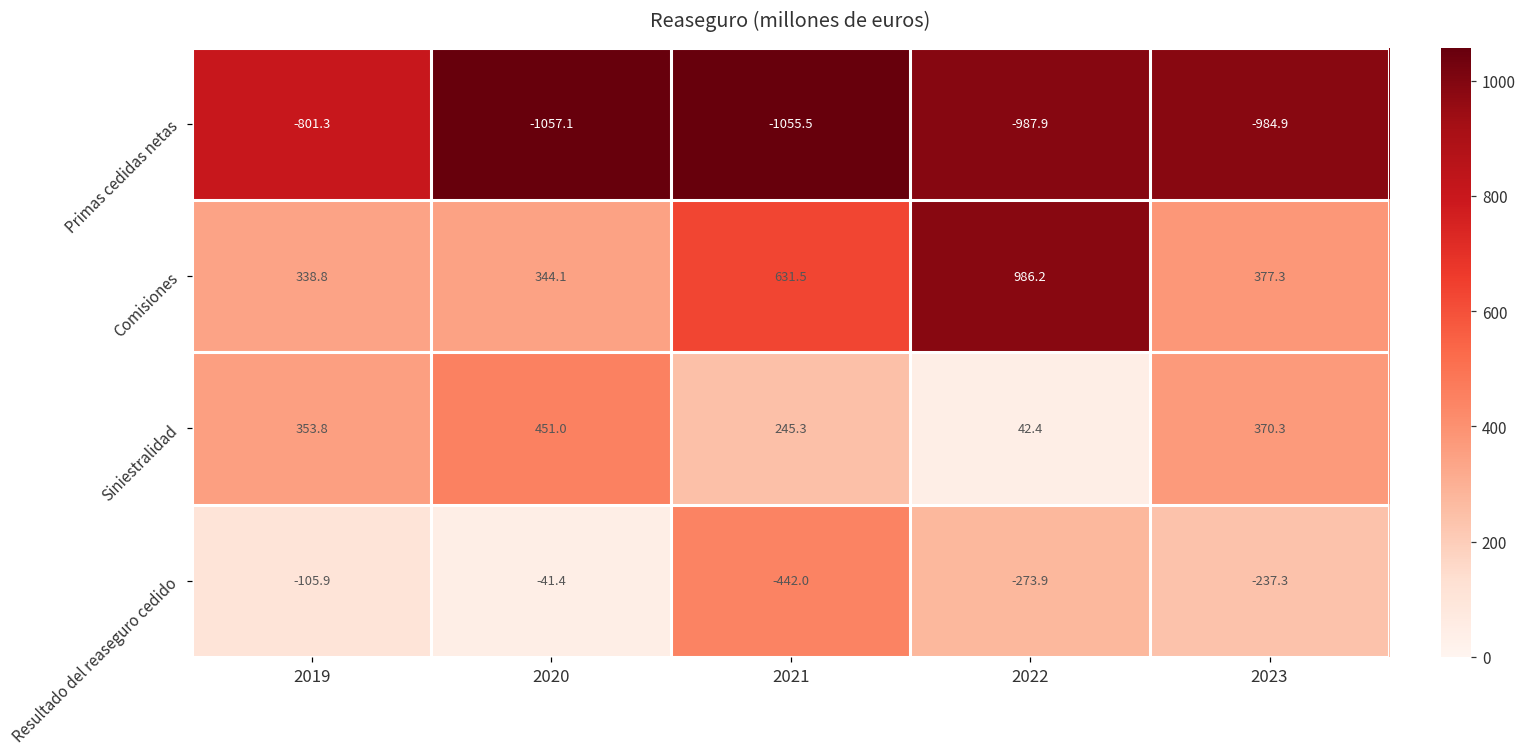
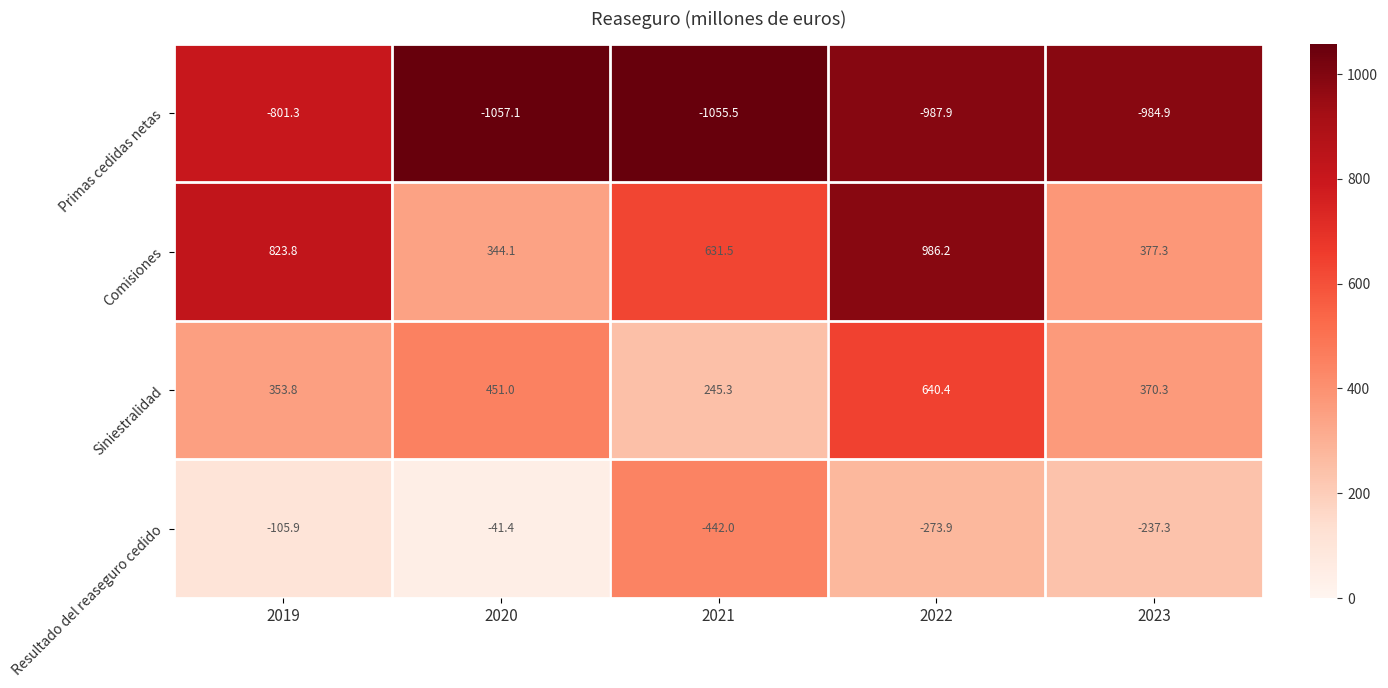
  {
    "Primas cedidas netas": {
      "2019": -801.3,
      "2020": -1057.1,
      "2021": -1055.5,
      "2022": -987.9,
      "2023": -984.9
    },
    "Comisiones": {
-     "2019": 338.8,
+     "2019": 823.8,
      "2020": 344.1,
      "2021": 631.5,
      "2022": 986.2,
      "2023": 377.3
    },
    "Siniestralidad": {
      "2019": 353.8,
      "2020": 451.0,
      "2021": 245.3,
-     "2022": 42.4,
+     "2022": 640.4,
      "2023": 370.3
    },
    "Resultado del reaseguro cedido": {
      "2019": -105.9,
      "2020": -41.4,
      "2021": -442.0,
      "2022": -273.9,
      "2023": -237.3
    }
  }
